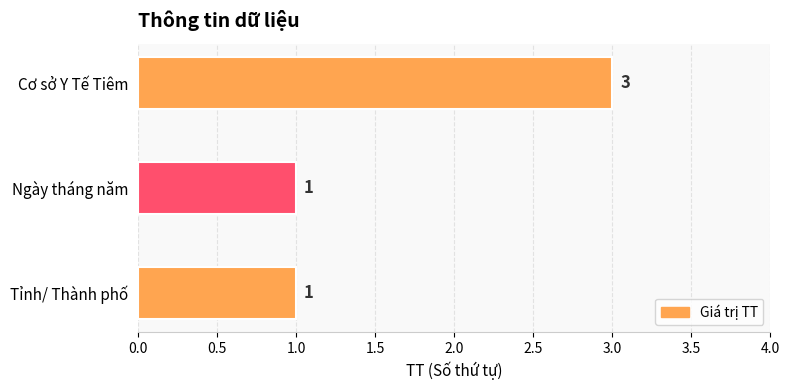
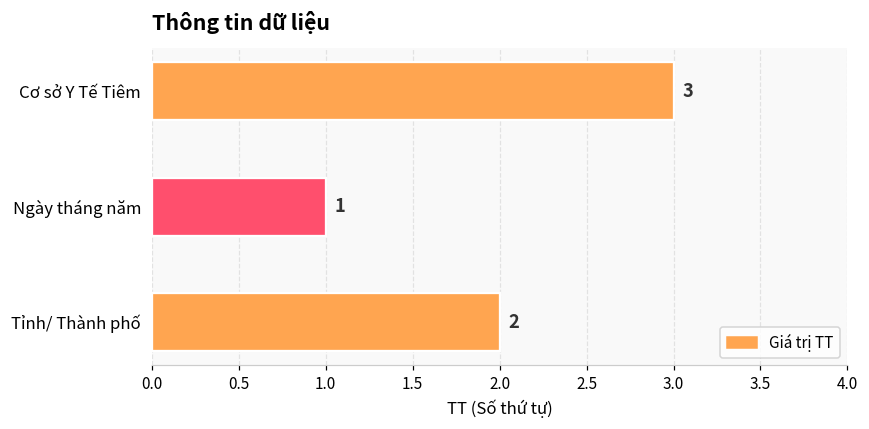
  {
    "Cơ sở Y Tế Tiêm": 3,
    "Ngày tháng năm": 1,
-   "Tỉnh/ Thành phố": 1
+   "Tỉnh/ Thành phố": 2
  }
